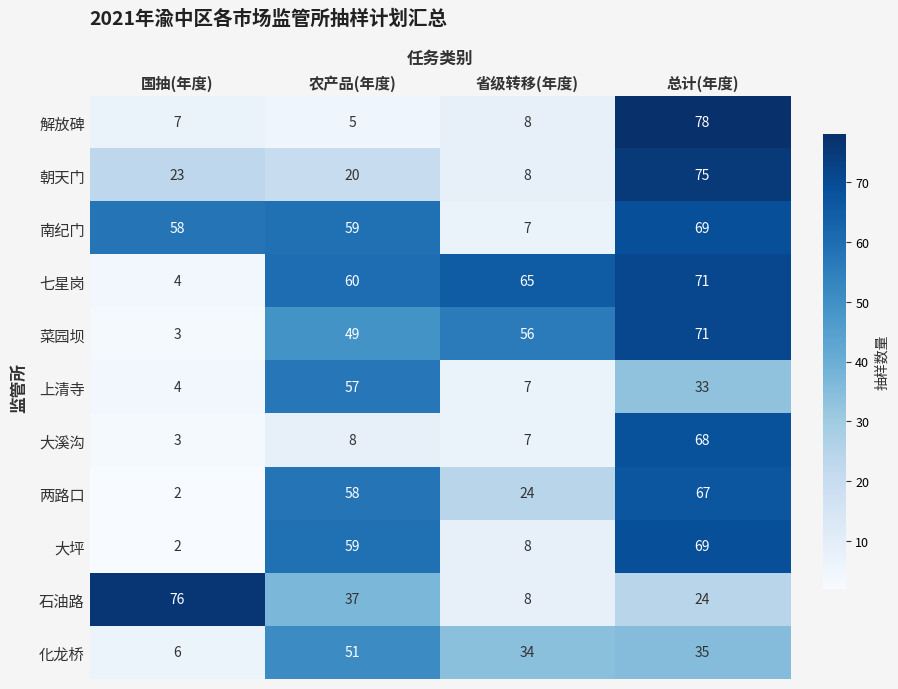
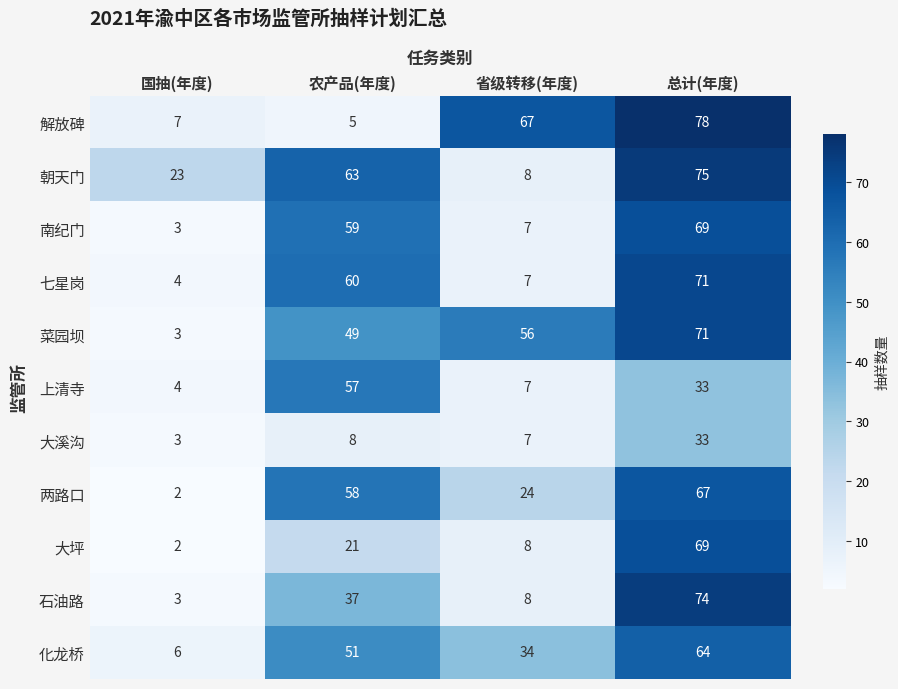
  {
    "解放碑": {
      "国抽(年度)": 7,
      "农产品(年度)": 5,
-     "省级转移(年度)": 8,
+     "省级转移(年度)": 67,
      "总计(年度)": 78
    },
    "朝天门": {
      "国抽(年度)": 23,
-     "农产品(年度)": 20,
+     "农产品(年度)": 63,
      "省级转移(年度)": 8,
      "总计(年度)": 75
    },
    "南纪门": {
-     "国抽(年度)": 58,
+     "国抽(年度)": 3,
      "农产品(年度)": 59,
      "省级转移(年度)": 7,
      "总计(年度)": 69
    },
    "七星岗": {
      "国抽(年度)": 4,
      "农产品(年度)": 60,
-     "省级转移(年度)": 65,
+     "省级转移(年度)": 7,
      "总计(年度)": 71
    },
    "菜园坝": {
      "国抽(年度)": 3,
      "农产品(年度)": 49,
      "省级转移(年度)": 56,
      "总计(年度)": 71
    },
    "上清寺": {
      "国抽(年度)": 4,
      "农产品(年度)": 57,
      "省级转移(年度)": 7,
      "总计(年度)": 33
    },
    "大溪沟": {
      "国抽(年度)": 3,
      "农产品(年度)": 8,
      "省级转移(年度)": 7,
-     "总计(年度)": 68
+     "总计(年度)": 33
    },
    "两路口": {
      "国抽(年度)": 2,
      "农产品(年度)": 58,
      "省级转移(年度)": 24,
      "总计(年度)": 67
    },
    "大坪": {
      "国抽(年度)": 2,
-     "农产品(年度)": 59,
+     "农产品(年度)": 21,
      "省级转移(年度)": 8,
      "总计(年度)": 69
    },
    "石油路": {
-     "国抽(年度)": 76,
+     "国抽(年度)": 3,
      "农产品(年度)": 37,
      "省级转移(年度)": 8,
-     "总计(年度)": 24
+     "总计(年度)": 74
    },
    "化龙桥": {
      "国抽(年度)": 6,
      "农产品(年度)": 51,
      "省级转移(年度)": 34,
-     "总计(年度)": 35
+     "总计(年度)": 64
    }
  }
